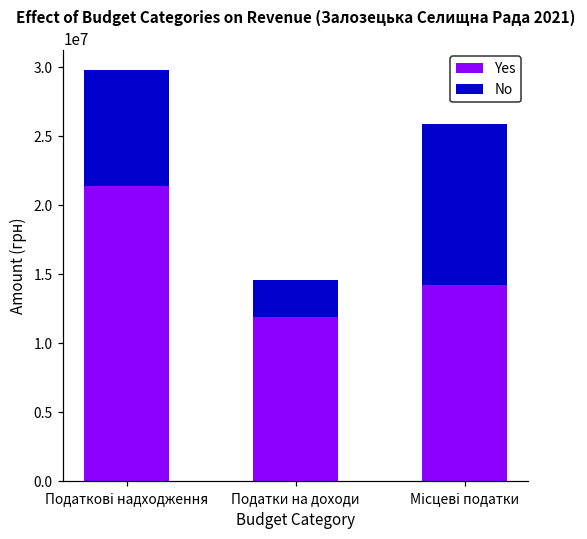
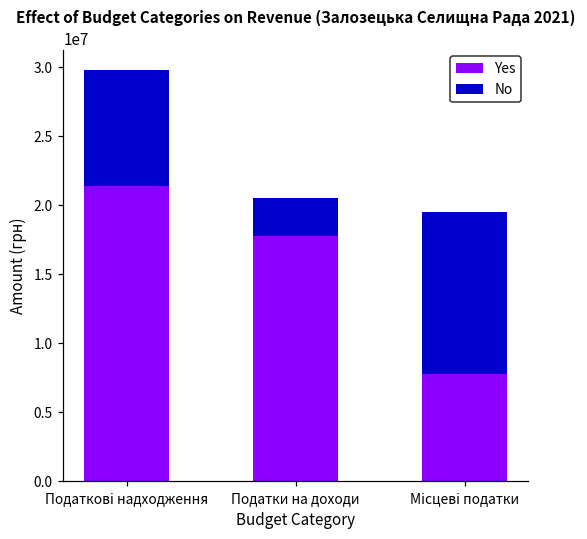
  {
    "Yes": {
      "Податкові надходження": 21400000,
-     "Податки на доходи": 11900000,
-     "Місцеві податки": 14200000
+     "Податки на доходи": 17800000,
+     "Місцеві податки": 7800000
    },
    "No": {
      "Податкові надходження": 8400000,
      "Податки на доходи": 2700000,
      "Місцеві податки": 11700000
    }
  }
